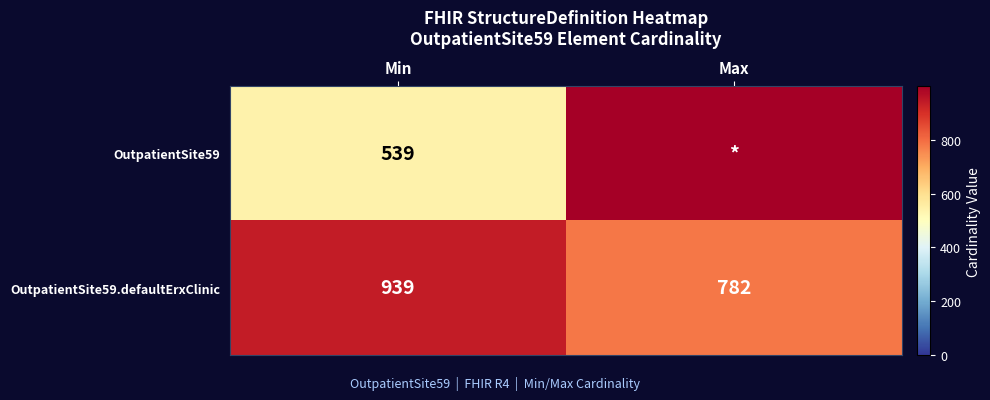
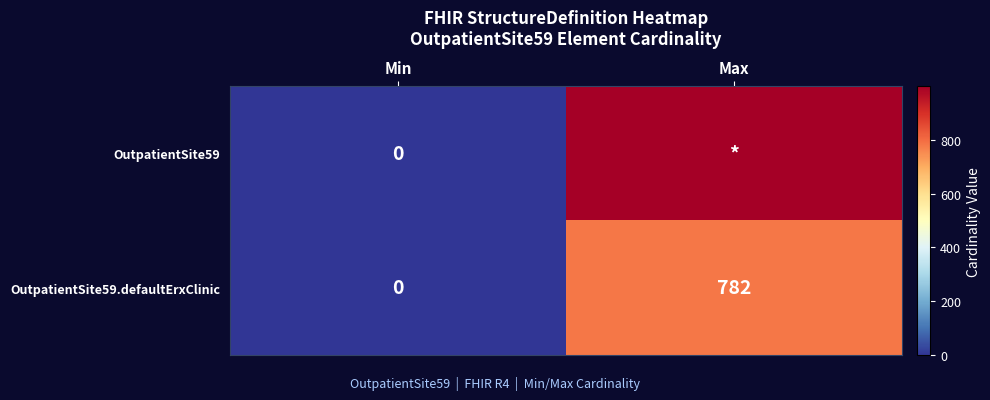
  {
    "OutpatientSite59": {
-     "Min": 539
+     "Min": 0
    },
    "OutpatientSite59.defaultErxClinic": {
-     "Min": 939,
+     "Min": 0,
      "Max": 782
    }
  }
